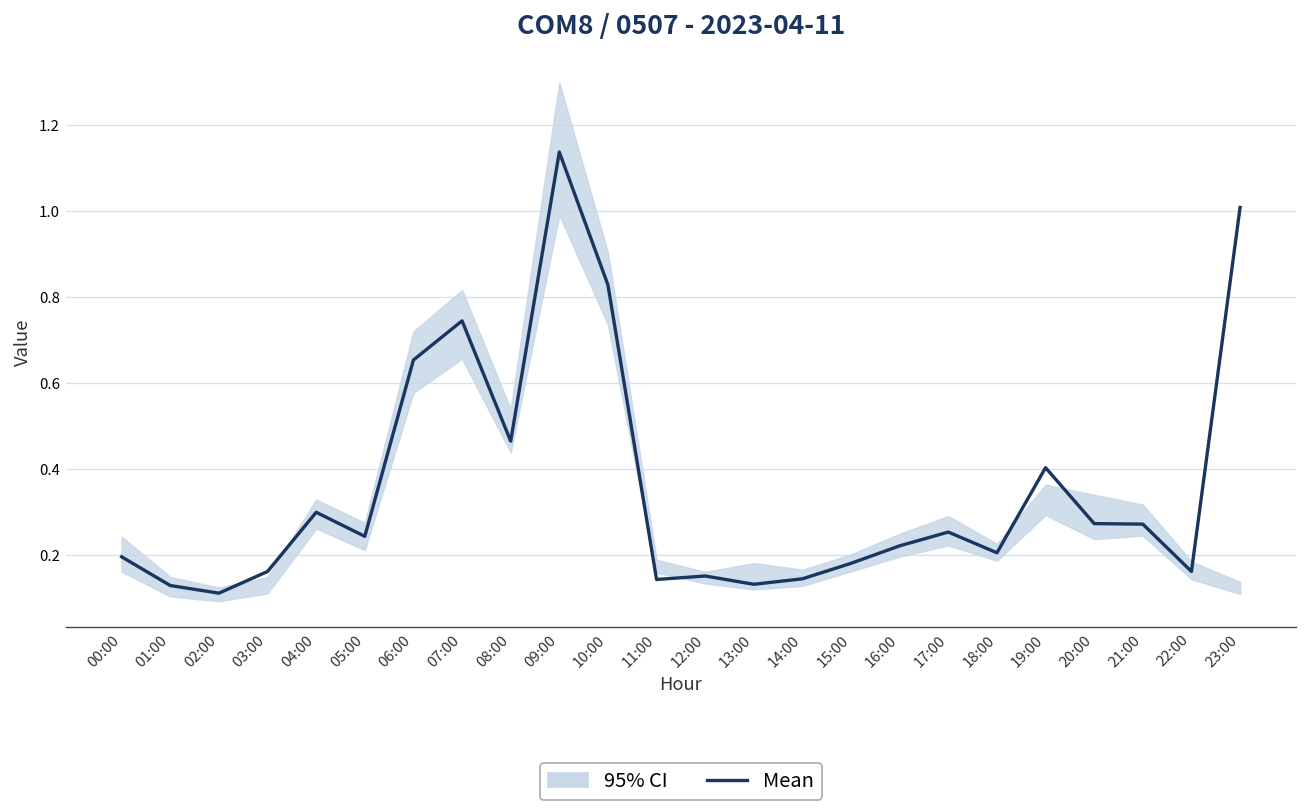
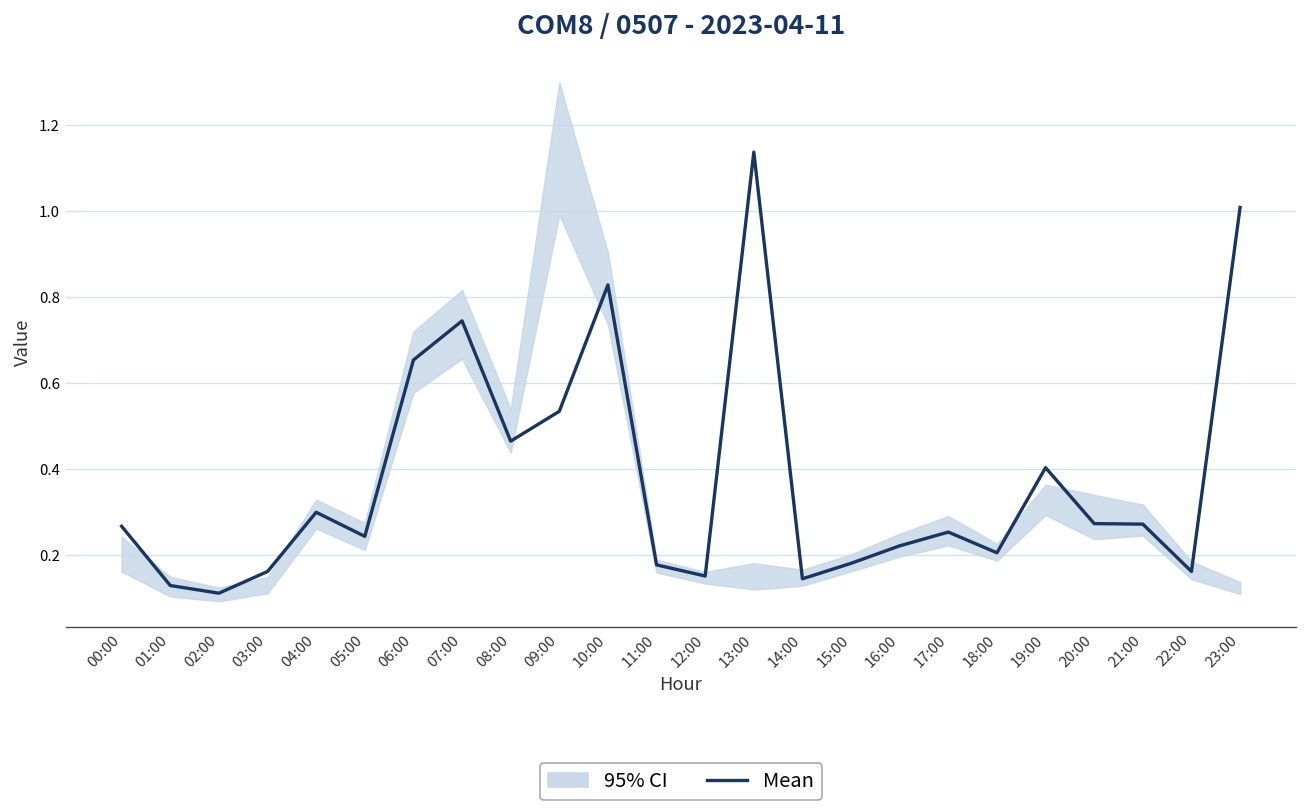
  {
    "Mean": {
-     "00:00": 0.20,
+     "00:00": 0.27,
      "01:00": 0.13,
      "02:00": 0.11,
      "03:00": 0.16,
      "04:00": 0.30,
      "05:00": 0.24,
      "06:00": 0.65,
      "07:00": 0.74,
      "08:00": 0.46,
-     "09:00": 1.14,
+     "09:00": 0.53,
      "10:00": 0.83,
-     "11:00": 0.14,
+     "11:00": 0.18,
      "12:00": 0.15,
-     "13:00": 0.13,
+     "13:00": 1.14,
      "14:00": 0.14,
      "15:00": 0.18,
      "16:00": 0.22,
      "17:00": 0.25,
      "18:00": 0.21,
      "19:00": 0.40,
      "20:00": 0.27,
      "21:00": 0.27,
      "22:00": 0.16,
      "23:00": 1.01
    }
  }
